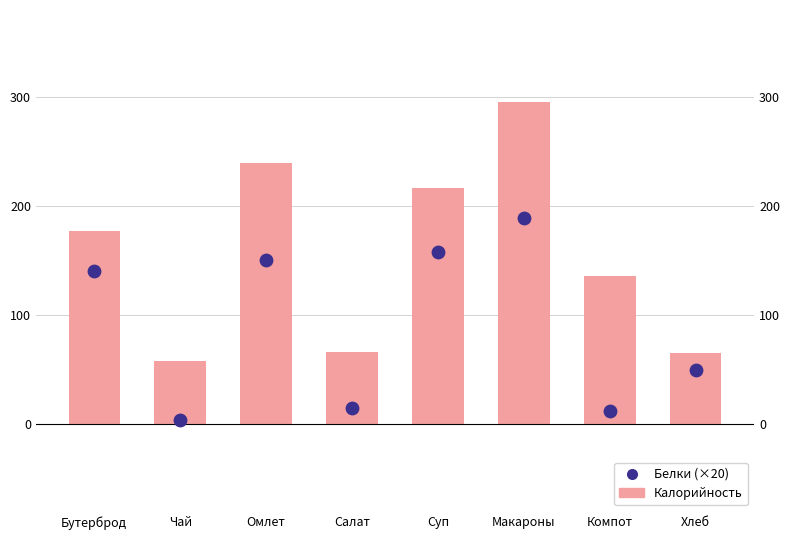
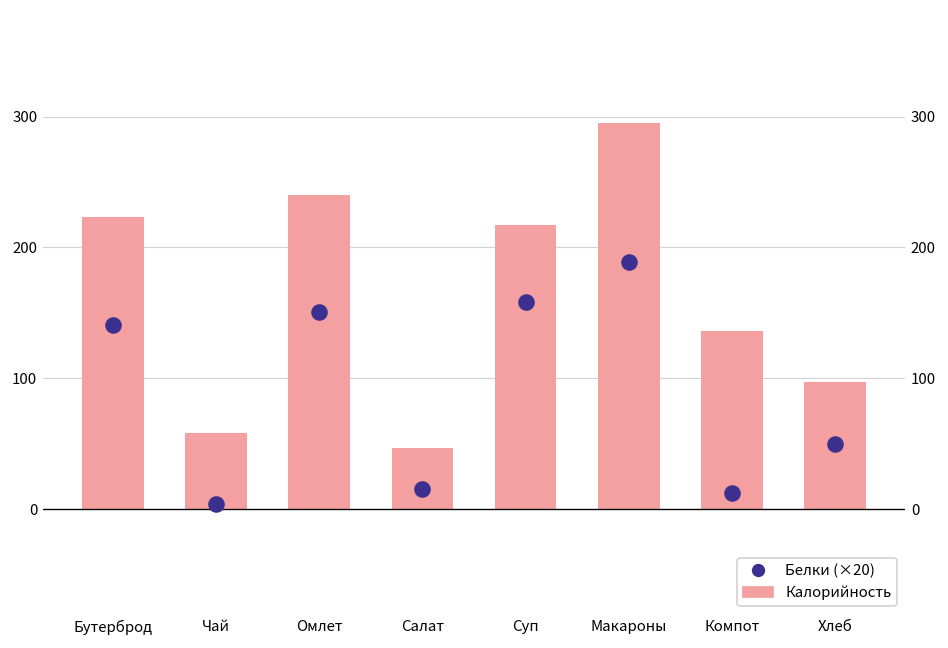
  {
    "Калорийность": {
-     "Бутерброд": 177,
+     "Бутерброд": 223,
      "Чай": 58,
      "Омлет": 240,
-     "Салат": 67,
+     "Салат": 47,
      "Суп": 217,
      "Макароны": 295,
      "Компот": 136,
-     "Хлеб": 65
+     "Хлеб": 98
    }
  }
